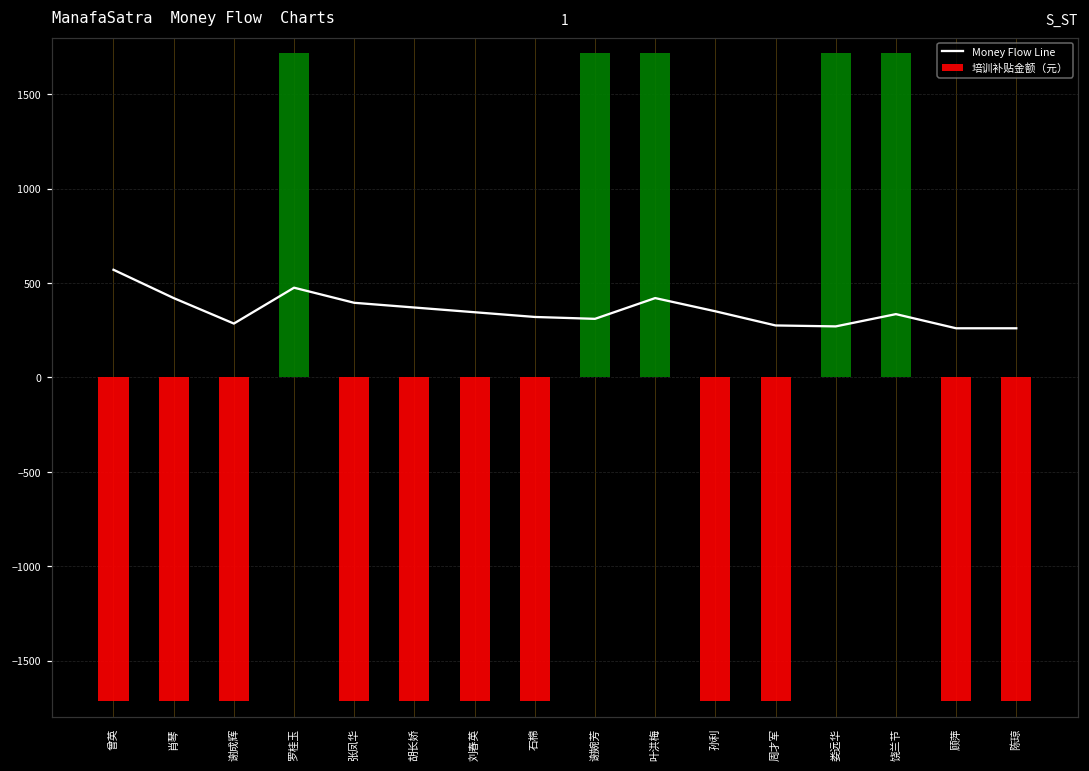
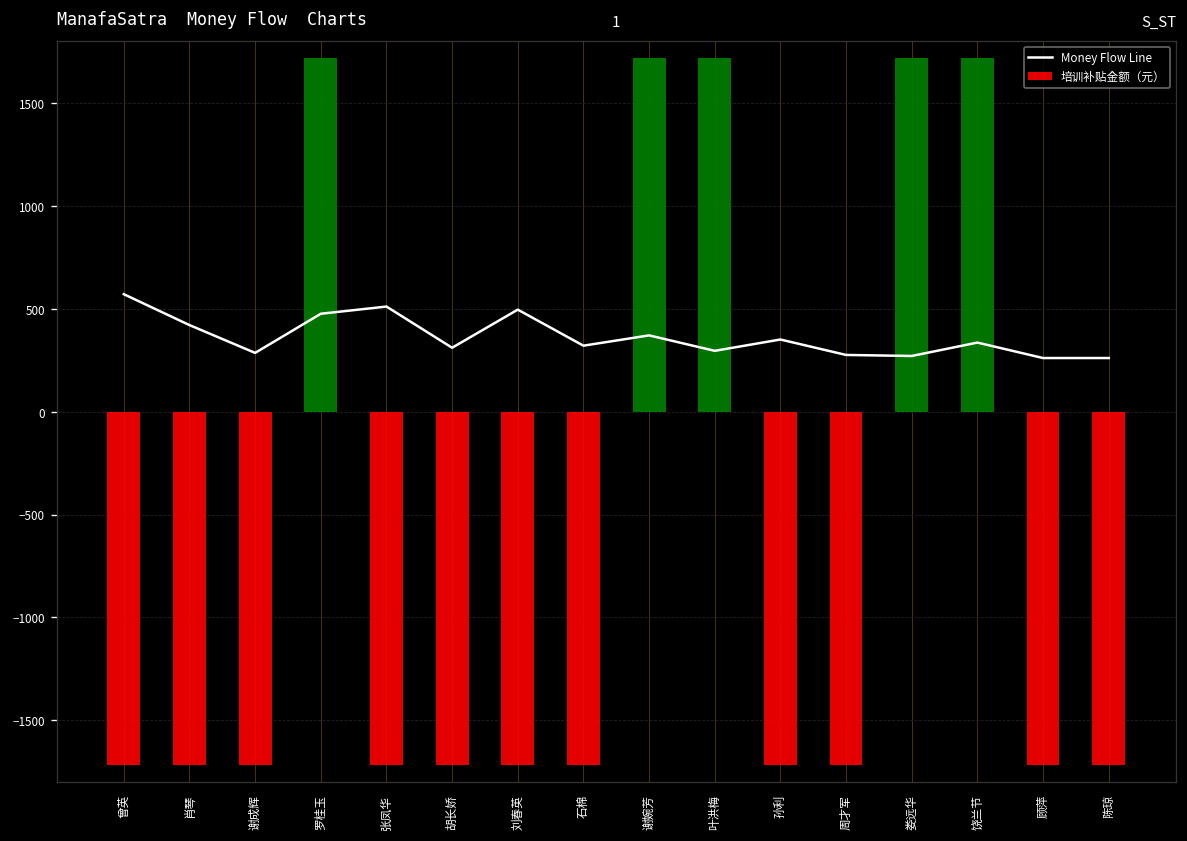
  {
    "Money Flow Line": {
      "曾英": 570,
      "肖琴": 420,
      "谢成辉": 290,
      "罗桂玉": 480,
-     "张凤华": 400,
-     "胡长娇": 370,
-     "刘春英": 350,
+     "张凤华": 510,
+     "胡长娇": 310,
+     "刘春英": 500,
      "石棉": 320,
-     "谢婉芳": 310,
-     "叶洪梅": 420,
+     "谢婉芳": 370,
+     "叶洪梅": 300,
      "孙利": 350,
      "周才军": 280,
      "娄远华": 270,
      "饶兰节": 340,
      "顾萍": 260,
      "陈琼": 260
    }
  }
